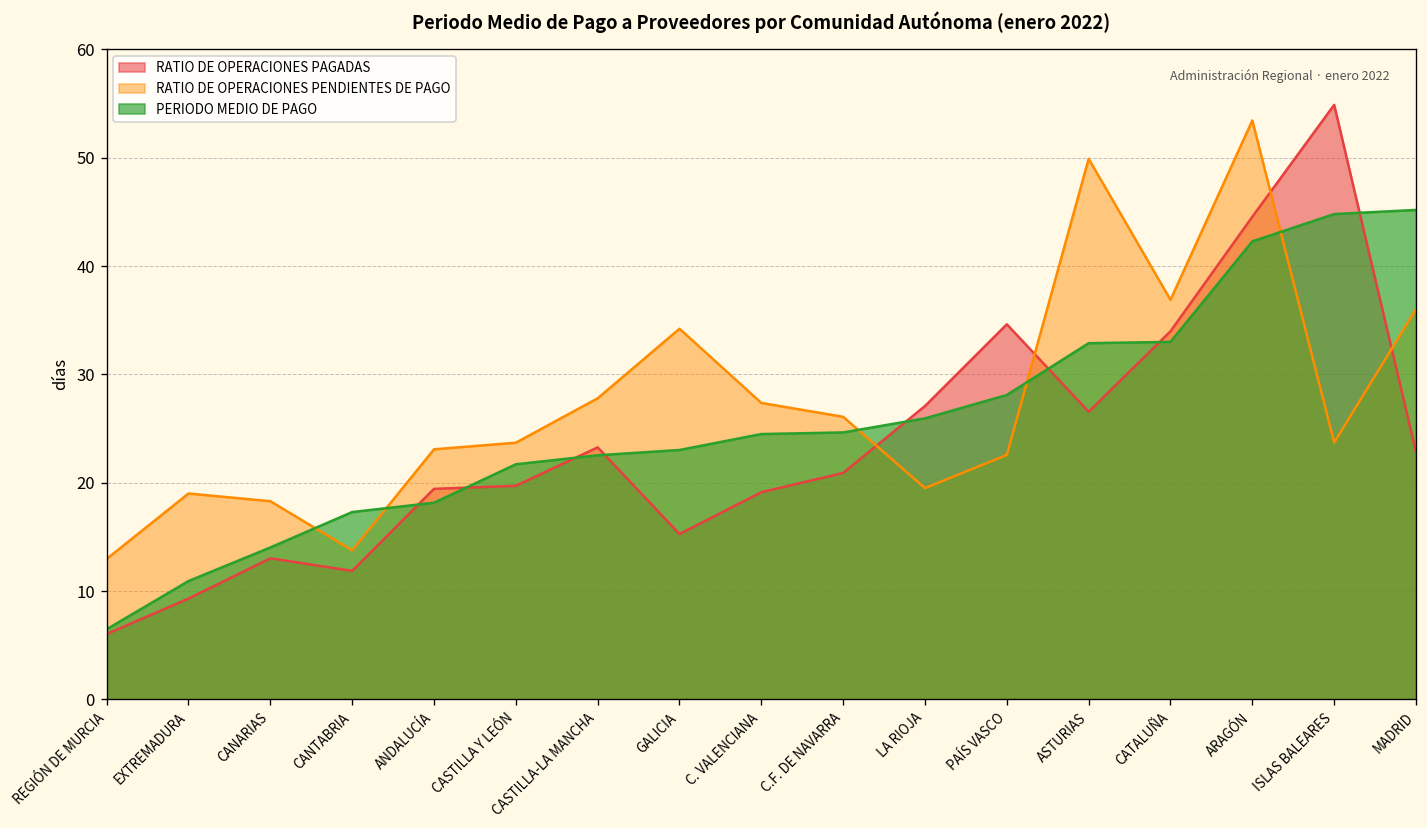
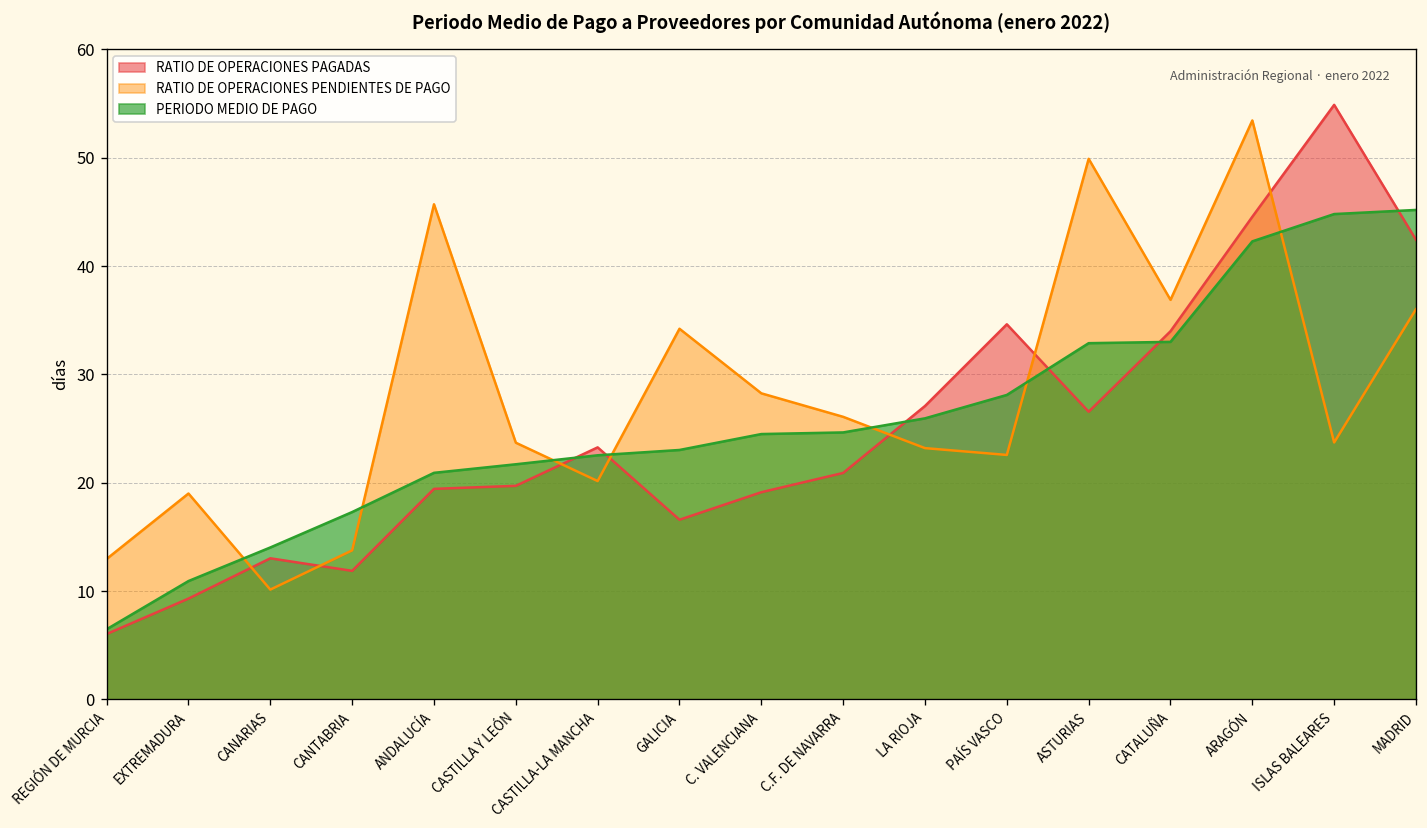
  {
    "RATIO DE OPERACIONES PAGADAS": {
      "REGIÓN DE MURCIA": 6,
      "EXTREMADURA": 9,
      "CANARIAS": 13,
      "CANTABRIA": 12,
      "ANDALUCÍA": 19,
      "CASTILLA Y LEÓN": 20,
      "CASTILLA-LA MANCHA": 23,
-     "GALICIA": 15,
+     "GALICIA": 17,
      "C. VALENCIANA": 19,
      "C.F. DE NAVARRA": 21,
      "LA RIOJA": 27,
      "PAÍS VASCO": 35,
      "ASTURIAS": 27,
      "CATALUÑA": 34,
      "ARAGÓN": 45,
-     "MADRID": 23
+     "MADRID": 42
    },
    "RATIO DE OPERACIONES PENDIENTES DE PAGO": {
      "REGIÓN DE MURCIA": 13,
      "EXTREMADURA": 19,
-     "CANARIAS": 18,
+     "CANARIAS": 10,
      "CANTABRIA": 14,
-     "ANDALUCÍA": 23,
+     "ANDALUCÍA": 46,
      "CASTILLA Y LEÓN": 24,
-     "CASTILLA-LA MANCHA": 28,
+     "CASTILLA-LA MANCHA": 20,
      "GALICIA": 34,
-     "C. VALENCIANA": 27,
+     "C. VALENCIANA": 28,
      "C.F. DE NAVARRA": 26,
-     "LA RIOJA": 20,
+     "LA RIOJA": 23,
      "PAÍS VASCO": 23,
      "ASTURIAS": 50,
      "CATALUÑA": 37,
      "ARAGÓN": 53,
      "ISLAS BALEARES": 24,
      "MADRID": 36
    },
    "PERIODO MEDIO DE PAGO": {
      "REGIÓN DE MURCIA": 6,
      "EXTREMADURA": 11,
      "CANARIAS": 14,
      "CANTABRIA": 17,
-     "ANDALUCÍA": 18,
+     "ANDALUCÍA": 21,
      "CASTILLA Y LEÓN": 22,
      "CASTILLA-LA MANCHA": 23,
      "GALICIA": 23,
      "C. VALENCIANA": 24,
      "C.F. DE NAVARRA": 25,
      "LA RIOJA": 26,
      "PAÍS VASCO": 28,
      "ASTURIAS": 33,
      "CATALUÑA": 33,
      "ARAGÓN": 42,
      "ISLAS BALEARES": 45,
      "MADRID": 45
    }
  }
